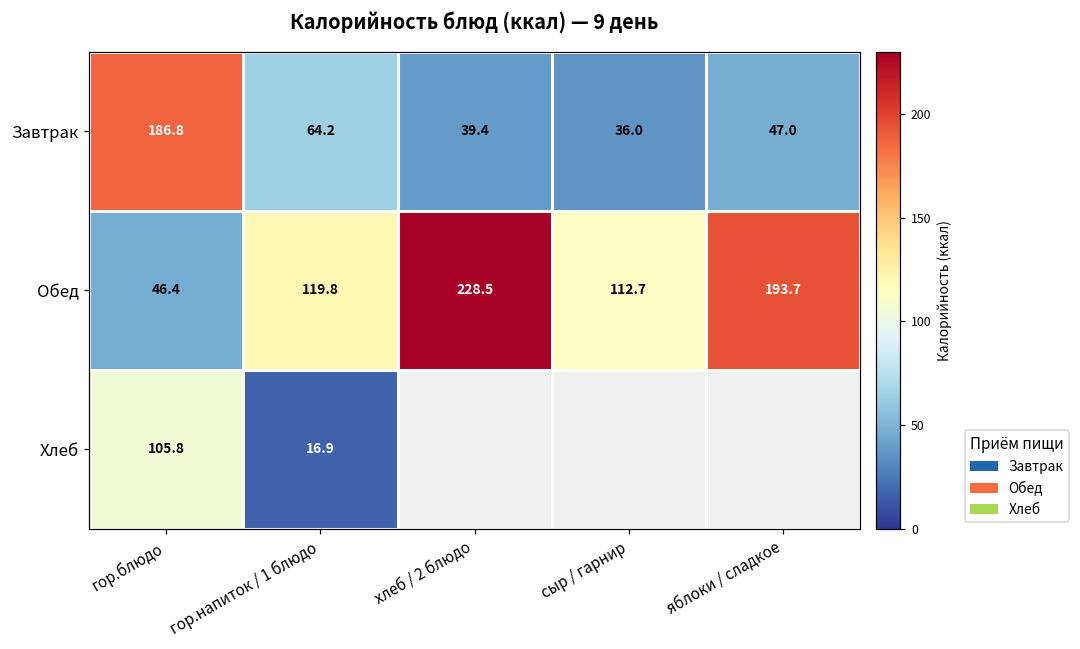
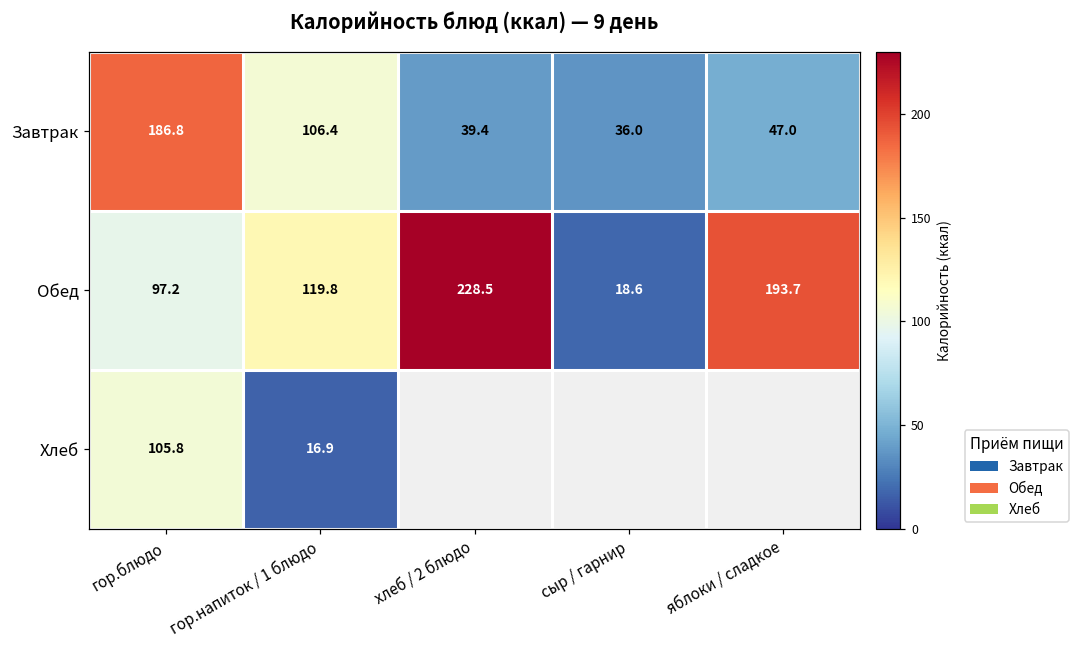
  {
    "Завтрак": {
      "гор.блюдо": 186.8,
-     "гор.напиток / 1 блюдо": 64.2,
+     "гор.напиток / 1 блюдо": 106.4,
      "хлеб / 2 блюдо": 39.4,
      "сыр / гарнир": 36.0,
      "яблоки / сладкое": 47.0
    },
    "Обед": {
-     "гор.блюдо": 46.4,
+     "гор.блюдо": 97.2,
      "гор.напиток / 1 блюдо": 119.8,
      "хлеб / 2 блюдо": 228.5,
-     "сыр / гарнир": 112.7,
+     "сыр / гарнир": 18.6,
      "яблоки / сладкое": 193.7
    },
    "Хлеб": {
      "гор.блюдо": 105.8,
      "гор.напиток / 1 блюдо": 16.9
    }
  }
